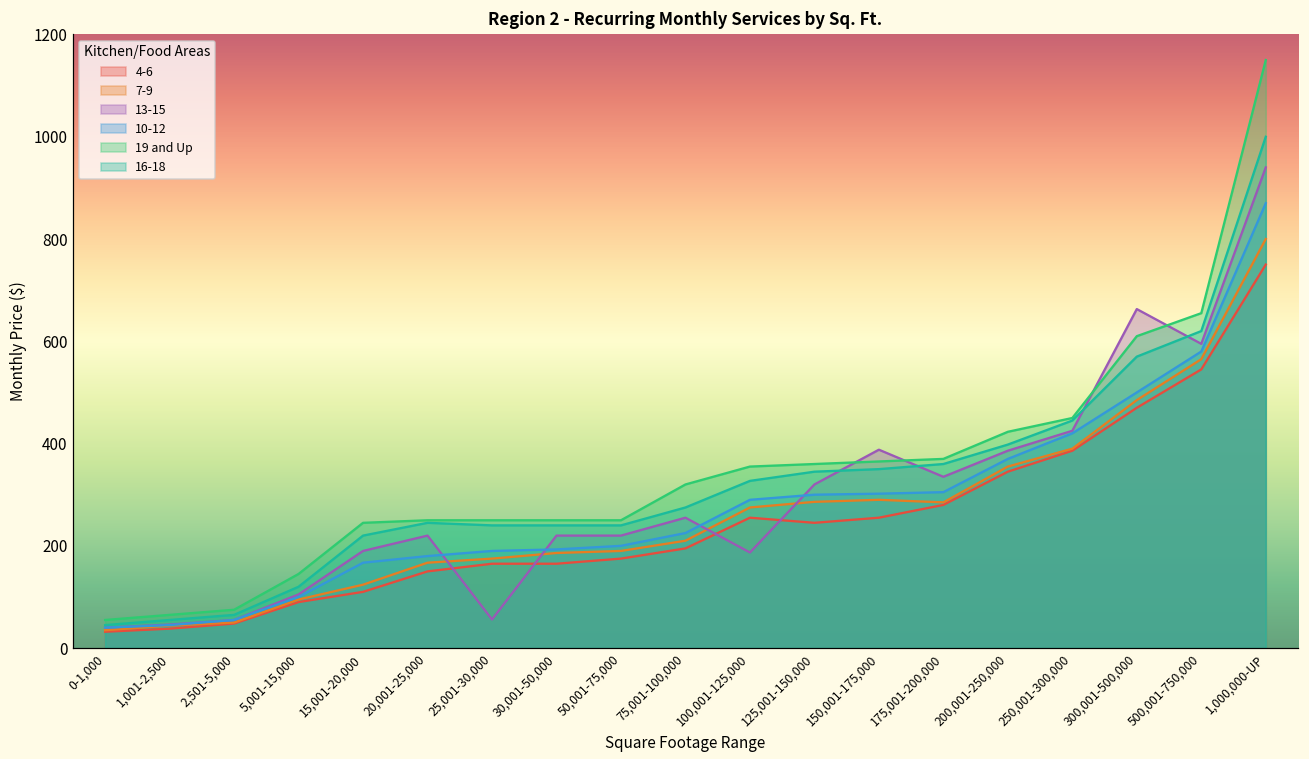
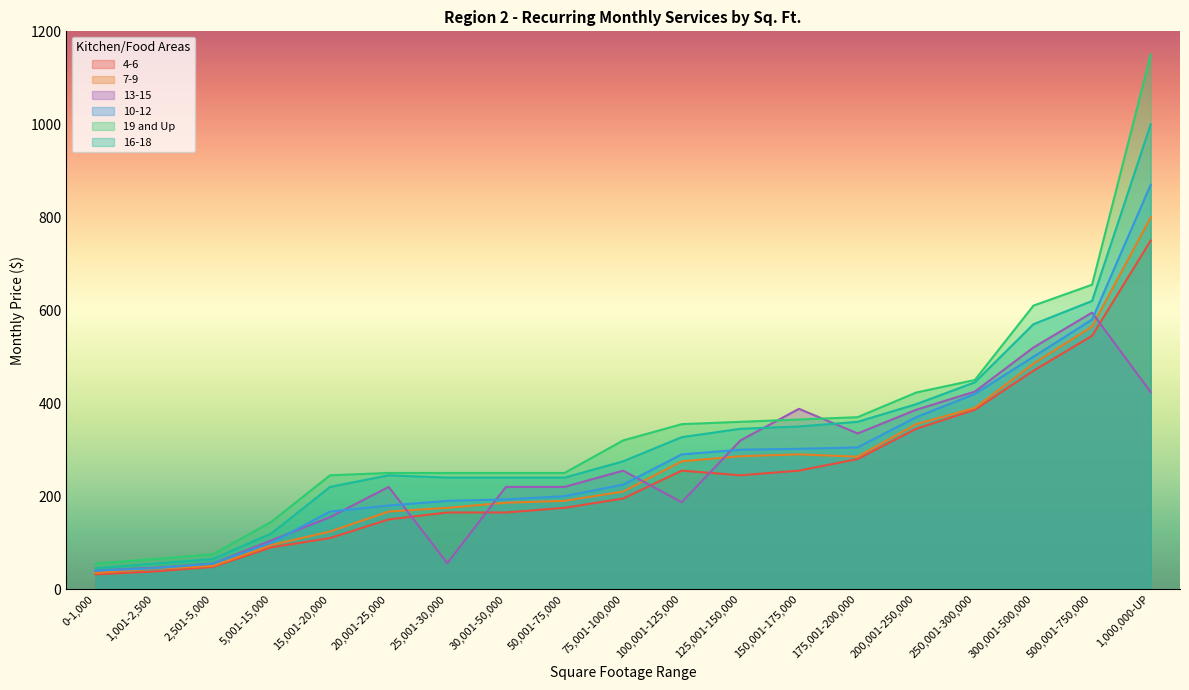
  {
    "13-15": {
-     "15,001-20,000": 190,
+     "15,001-20,000": 160,
      "20,001-25,000": 220,
      "25,001-30,000": 60,
      "30,001-50,000": 220,
      "50,001-75,000": 220,
      "75,001-100,000": 260,
      "100,001-125,000": 190,
      "125,001-150,000": 320,
      "150,001-175,000": 390,
      "175,001-200,000": 340,
      "200,001-250,000": 390,
-     "300,001-500,000": 660,
+     "300,001-500,000": 520,
      "500,001-750,000": 600,
-     "1,000,000-UP": 940
+     "1,000,000-UP": 420
    }
  }
